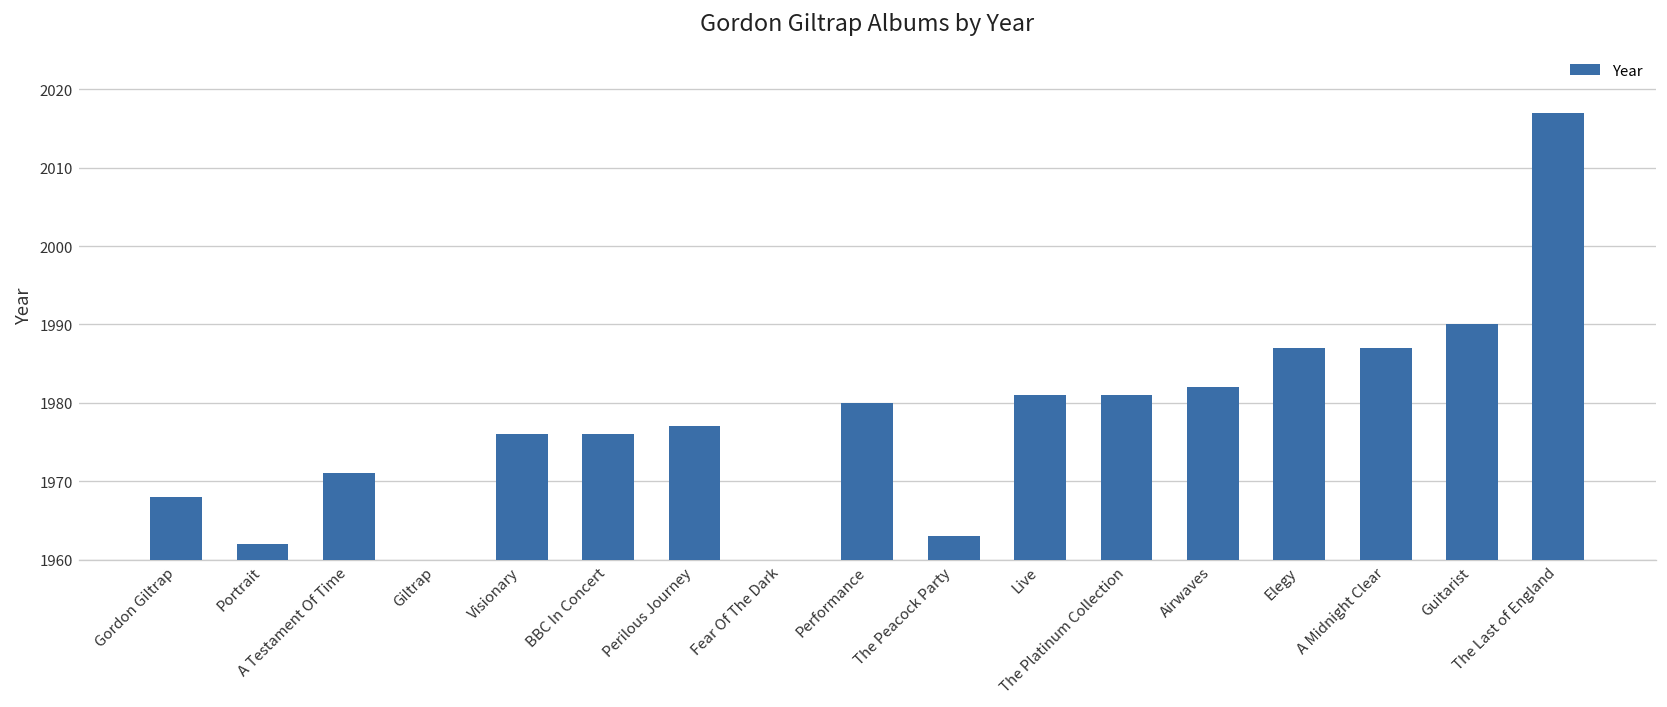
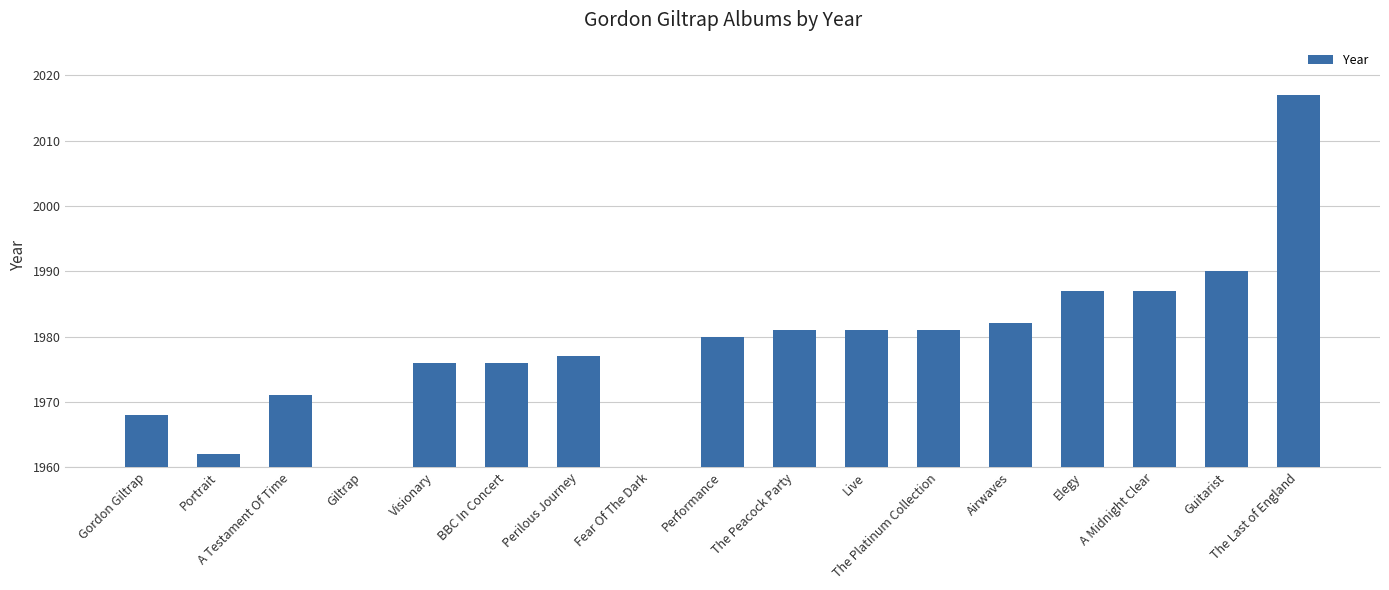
  {
    "Gordon Giltrap": 1968,
    "Portrait": 1962,
    "A Testament Of Time": 1971,
    "Visionary": 1976,
    "BBC In Concert": 1976,
    "Perilous Journey": 1977,
    "Performance": 1980,
-   "The Peacock Party": 1963,
+   "The Peacock Party": 1981,
    "Live": 1981,
    "The Platinum Collection": 1981,
    "Airwaves": 1982,
    "Elegy": 1987,
    "A Midnight Clear": 1987,
    "Guitarist": 1990,
    "The Last of England": 2017
  }
